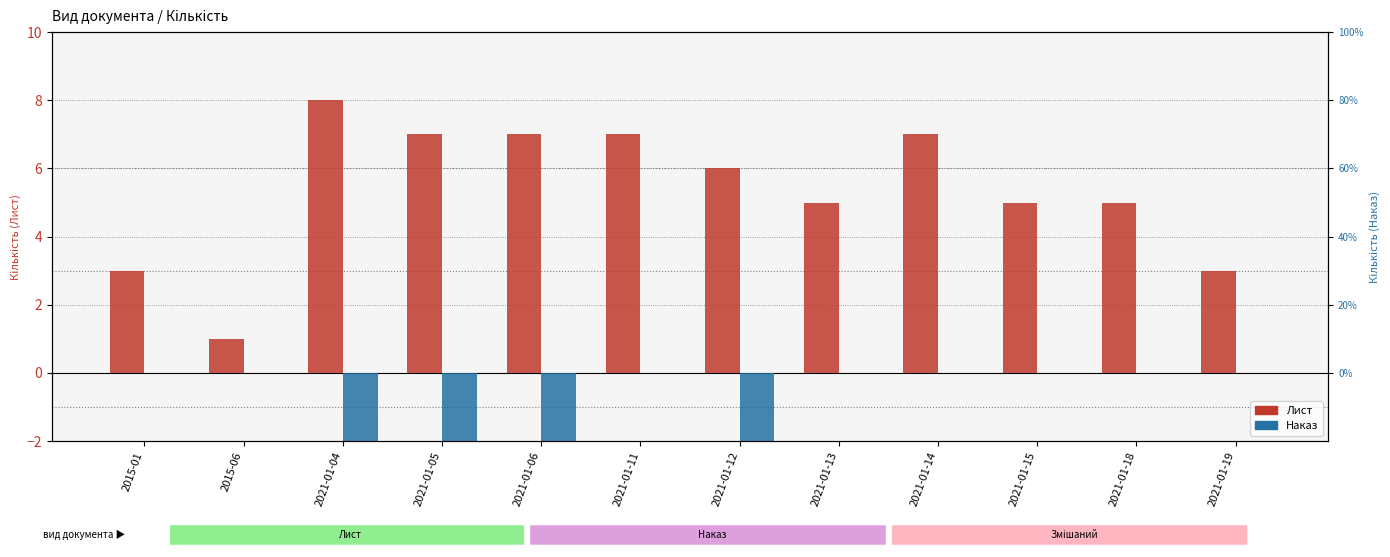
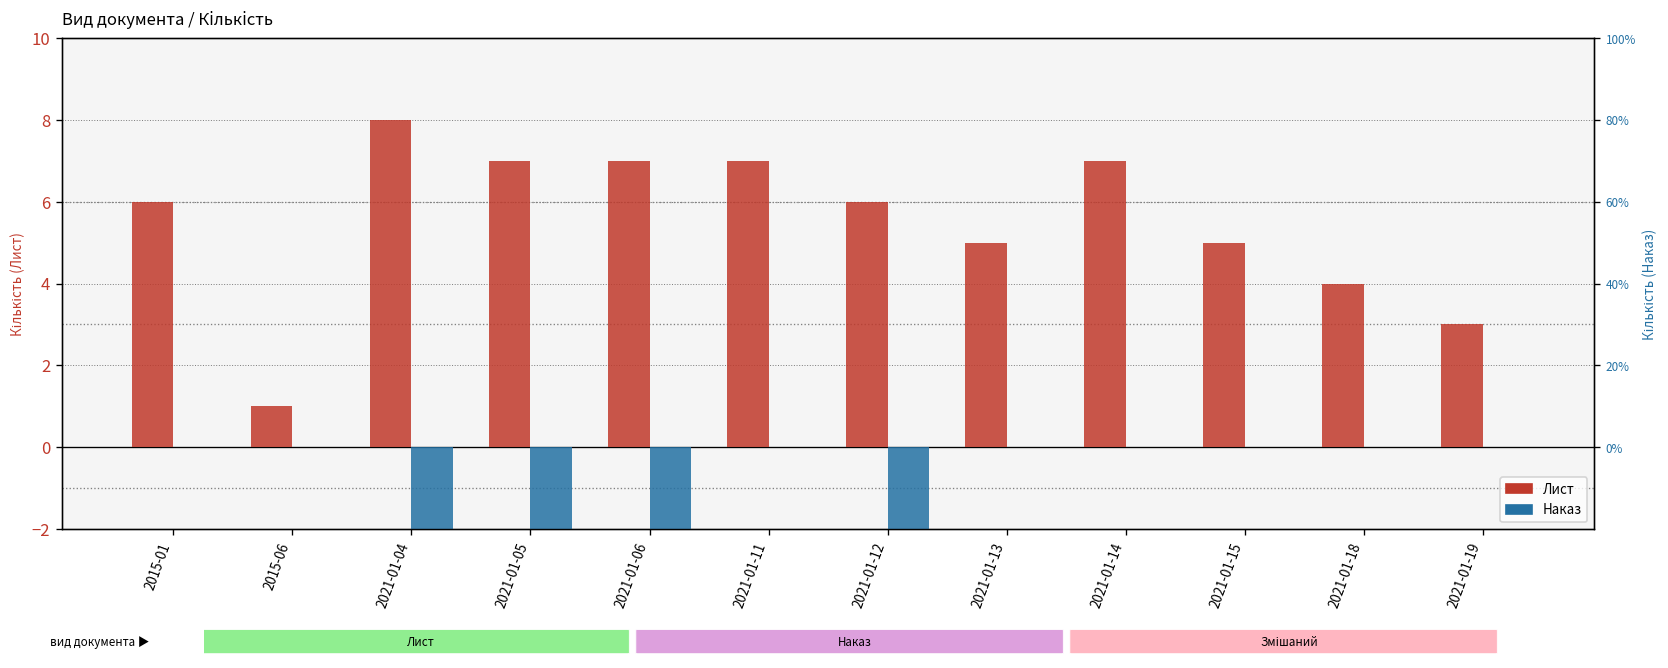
  {
    "Лист": {
-     "2015-01": 3,
+     "2015-01": 6,
      "2015-06": 1,
      "2021-01-04": 8,
      "2021-01-05": 7,
      "2021-01-06": 7,
      "2021-01-11": 7,
      "2021-01-12": 6,
      "2021-01-13": 5,
      "2021-01-14": 7,
      "2021-01-15": 5,
-     "2021-01-18": 5,
+     "2021-01-18": 4,
      "2021-01-19": 3
    },
    "Наказ": {
      "2015-01": 0,
      "2015-06": 0,
      "2021-01-04": -2,
      "2021-01-05": -2,
      "2021-01-06": -2,
      "2021-01-11": 0,
      "2021-01-12": -2,
      "2021-01-13": 0,
      "2021-01-14": 0,
      "2021-01-15": 0,
      "2021-01-18": 0,
      "2021-01-19": 0
    }
  }
